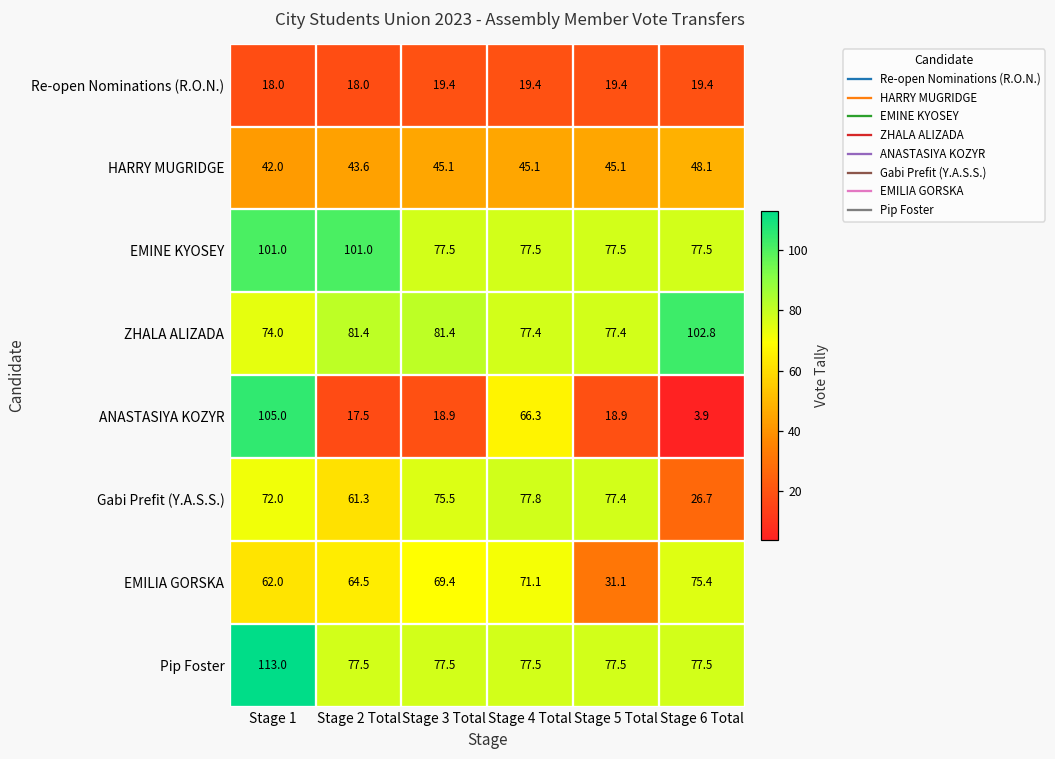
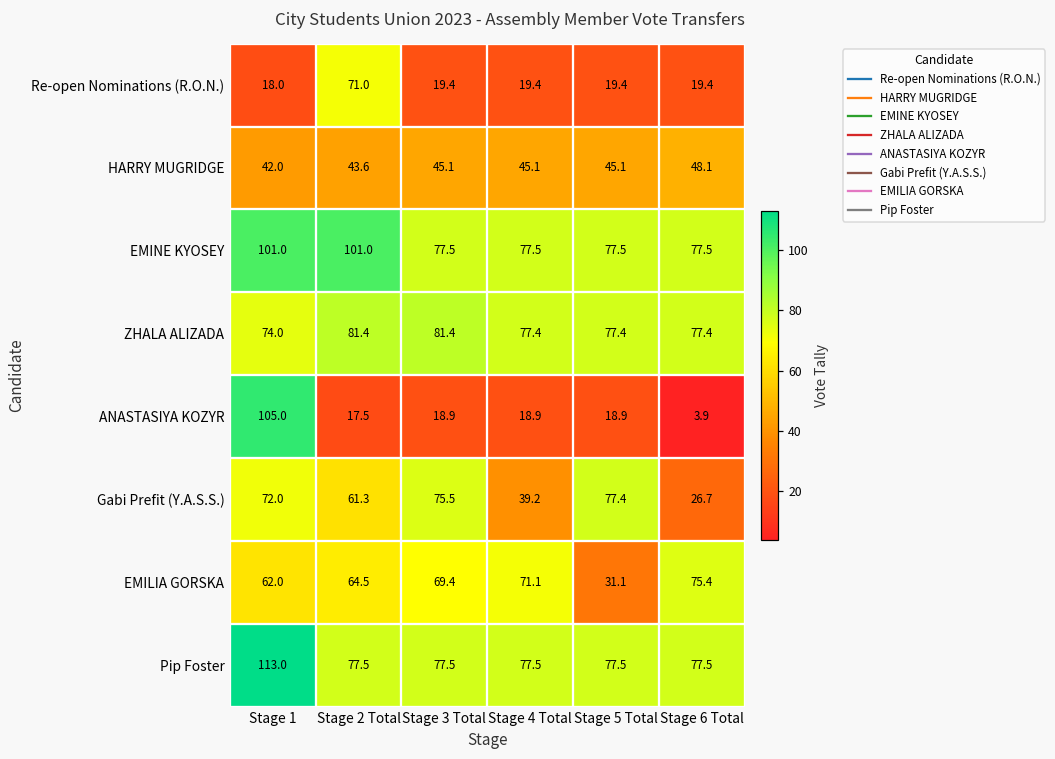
  {
    "Re-open Nominations (R.O.N.)": {
      "Stage 1": 18.0,
-     "Stage 2 Total": 18.0,
+     "Stage 2 Total": 71.0,
      "Stage 3 Total": 19.4,
      "Stage 4 Total": 19.4,
      "Stage 5 Total": 19.4,
      "Stage 6 Total": 19.4
    },
    "HARRY MUGRIDGE": {
      "Stage 1": 42.0,
      "Stage 2 Total": 43.6,
      "Stage 3 Total": 45.1,
      "Stage 4 Total": 45.1,
      "Stage 5 Total": 45.1,
      "Stage 6 Total": 48.1
    },
    "EMINE KYOSEY": {
      "Stage 1": 101.0,
      "Stage 2 Total": 101.0,
      "Stage 3 Total": 77.5,
      "Stage 4 Total": 77.5,
      "Stage 5 Total": 77.5,
      "Stage 6 Total": 77.5
    },
    "ZHALA ALIZADA": {
      "Stage 1": 74.0,
      "Stage 2 Total": 81.4,
      "Stage 3 Total": 81.4,
      "Stage 4 Total": 77.4,
      "Stage 5 Total": 77.4,
-     "Stage 6 Total": 102.8
+     "Stage 6 Total": 77.4
    },
    "ANASTASIYA KOZYR": {
      "Stage 1": 105.0,
      "Stage 2 Total": 17.5,
      "Stage 3 Total": 18.9,
-     "Stage 4 Total": 66.3,
+     "Stage 4 Total": 18.9,
      "Stage 5 Total": 18.9,
      "Stage 6 Total": 3.9
    },
    "Gabi Prefit (Y.A.S.S.)": {
      "Stage 1": 72.0,
      "Stage 2 Total": 61.3,
      "Stage 3 Total": 75.5,
-     "Stage 4 Total": 77.8,
+     "Stage 4 Total": 39.2,
      "Stage 5 Total": 77.4,
      "Stage 6 Total": 26.7
    },
    "EMILIA GORSKA": {
      "Stage 1": 62.0,
      "Stage 2 Total": 64.5,
      "Stage 3 Total": 69.4,
      "Stage 4 Total": 71.1,
      "Stage 5 Total": 31.1,
      "Stage 6 Total": 75.4
    },
    "Pip Foster": {
      "Stage 1": 113.0,
      "Stage 2 Total": 77.5,
      "Stage 3 Total": 77.5,
      "Stage 4 Total": 77.5,
      "Stage 5 Total": 77.5,
      "Stage 6 Total": 77.5
    }
  }
